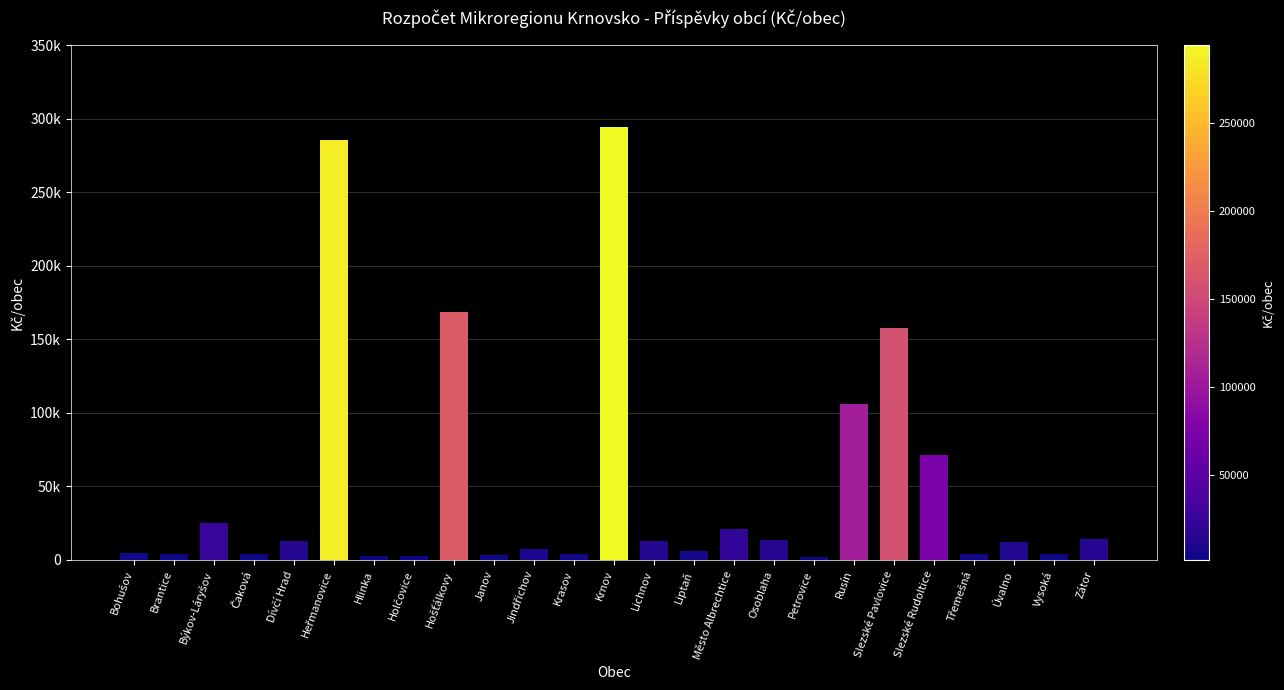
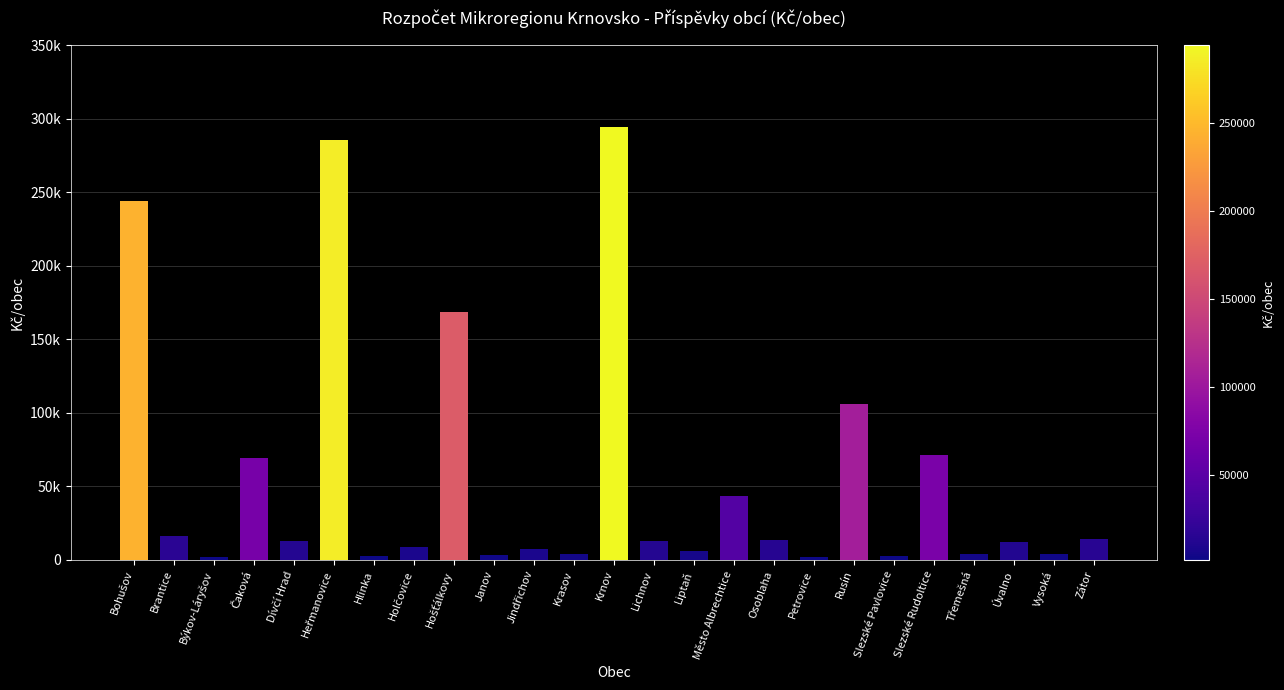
  {
-   "Bohušov": 5000,
-   "Brantice": 4000,
-   "Býkov-Láryšov": 25000,
-   "Čaková": 4000,
+   "Bohušov": 244000,
+   "Brantice": 16000,
+   "Býkov-Láryšov": 2000,
+   "Čaková": 69000,
    "Dívčí Hrad": 13000,
    "Heřmanovice": 286000,
    "Hlinka": 2000,
-   "Holčovice": 3000,
+   "Holčovice": 8000,
    "Hošťálkovy": 169000,
    "Janov": 4000,
    "Jindřichov": 7000,
    "Krasov": 4000,
    "Krnov": 294000,
    "Lichnov": 13000,
    "Liptaň": 6000,
-   "Město Albrechtice": 21000,
+   "Město Albrechtice": 43000,
    "Osoblaha": 14000,
    "Rusín": 106000,
-   "Slezské Pavlovice": 158000,
+   "Slezské Pavlovice": 3000,
    "Slezské Rudoltice": 72000,
    "Třemešná": 4000,
    "Úvalno": 12000,
    "Vysoká": 4000,
    "Zátor": 14000
  }
